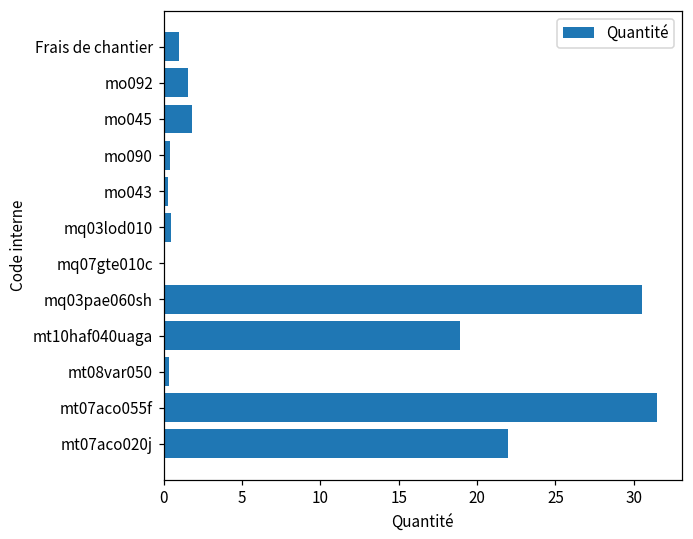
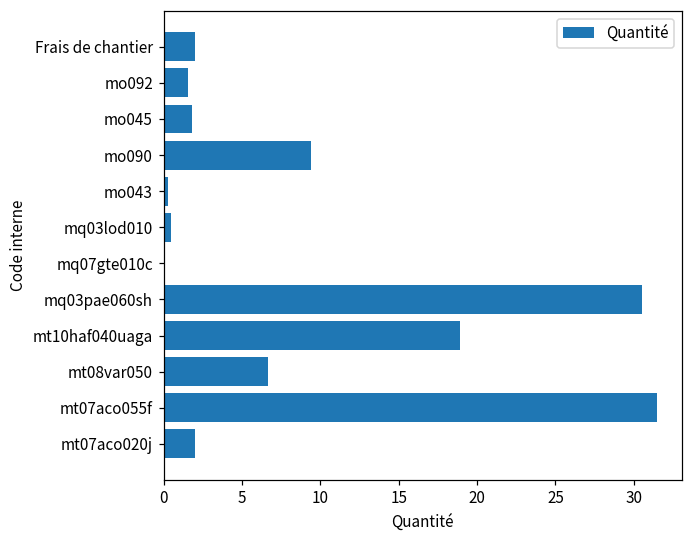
  {
-   "Frais de chantier": 1,
+   "Frais de chantier": 2,
    "mo092": 1.6,
    "mo045": 1.8,
-   "mo090": 0.4,
+   "mo090": 9.4,
    "mo043": 0.3,
    "mq03lod010": 0.5,
    "mq03pae060sh": 30.5,
    "mt10haf040uaga": 18.9,
-   "mt08var050": 0.3,
+   "mt08var050": 6.6,
    "mt07aco055f": 31.5,
-   "mt07aco020j": 22
+   "mt07aco020j": 2
  }
